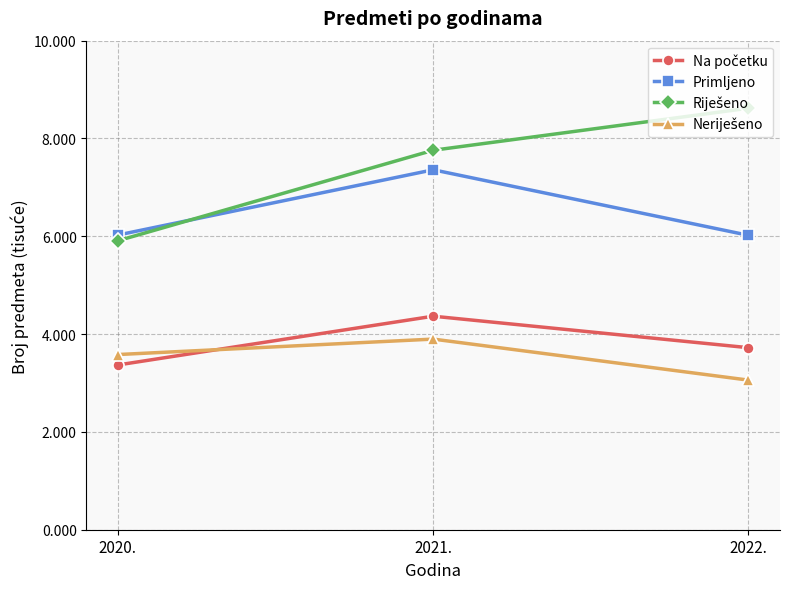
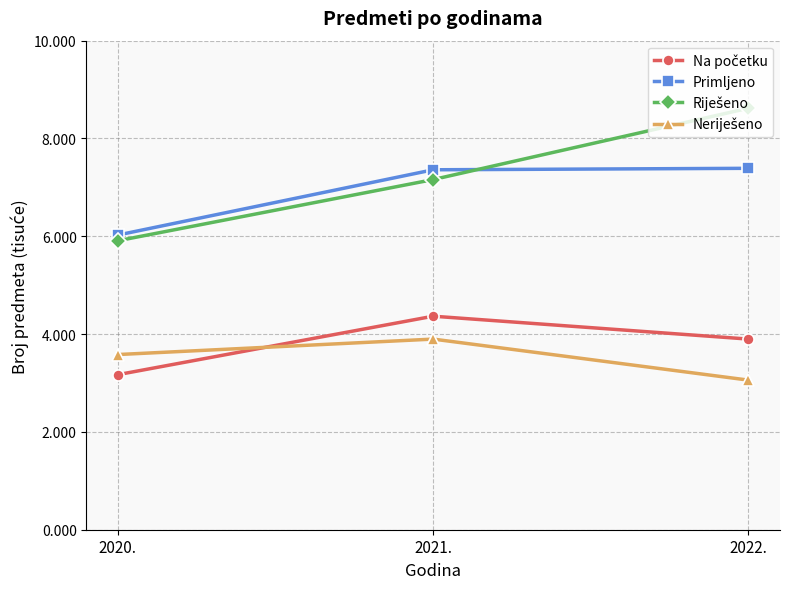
  {
    "Na početku": {
-     "2020.": 3.4,
+     "2020.": 3.2,
      "2021.": 4.4,
-     "2022.": 3.7
+     "2022.": 3.9
    },
    "Primljeno": {
      "2020.": 6.0,
      "2021.": 7.4,
-     "2022.": 6.0
+     "2022.": 7.4
    },
    "Riješeno": {
      "2020.": 5.9,
-     "2021.": 7.8
+     "2021.": 7.2
    },
    "Neriješeno": {
      "2020.": 3.6,
      "2021.": 3.9,
      "2022.": 3.1
    }
  }
